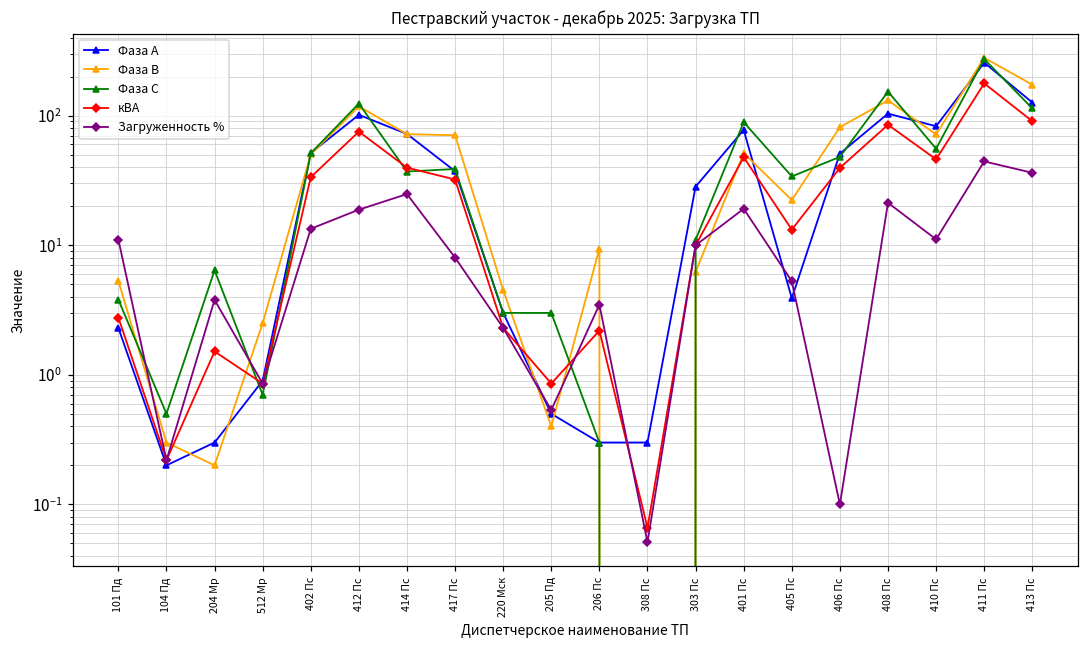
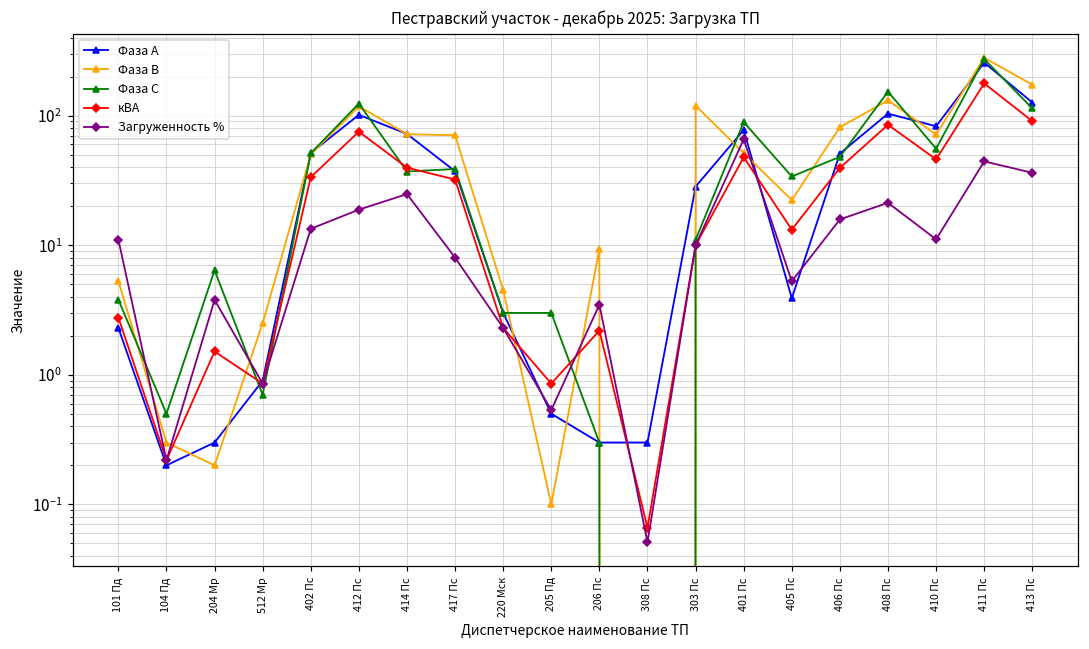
  {
    "Фаза А": {
      "101 Пд": 2.3,
      "104 Пд": 0.2,
      "204 Мр": 0.3,
      "512 Мр": 0.9,
      "412 Пс": 100,
      "205 Пд": 0.5,
      "308 Пс": 0.3,
      "303 Пс": 28,
      "401 Пс": 80,
      "405 Пс": 3.9,
      "406 Пс": 51,
      "408 Пс": 100,
      "410 Пс": 80,
      "411 Пс": 260,
      "413 Пс": 130
    },
    "Фаза В": {
      "101 Пд": 5,
      "104 Пд": 0.3,
      "204 Мр": 0.2,
      "512 Мр": 2.5,
      "412 Пс": 120,
      "417 Пс": 70,
      "220 Мск": 4.5,
-     "205 Пд": 0.4,
+     "205 Пд": 0.1,
      "206 Пс": 9,
-     "303 Пс": 6,
+     "303 Пс": 120,
      "401 Пс": 50,
      "405 Пс": 22,
      "406 Пс": 80,
      "408 Пс": 130,
      "410 Пс": 70,
      "413 Пс": 170
    },
    "Фаза С": {
      "101 Пд": 3.8,
      "104 Пд": 0.5,
      "204 Мр": 6,
      "512 Мр": 0.7,
      "412 Пс": 120,
      "414 Пс": 37,
      "205 Пд": 3.0,
      "303 Пс": 11,
      "401 Пс": 90,
      "405 Пс": 34,
      "406 Пс": 48,
      "408 Пс": 150,
      "410 Пс": 60,
      "413 Пс": 110
    },
    "кВА": {
      "101 Пд": 2.8,
      "204 Мр": 1.5,
      "402 Пс": 33,
      "412 Пс": 80,
      "414 Пс": 40,
      "417 Пс": 32,
      "205 Пд": 0.9,
      "206 Пс": 2.2,
      "308 Пс": 0.07,
      "401 Пс": 48,
      "405 Пс": 13,
      "406 Пс": 39,
      "408 Пс": 80,
      "410 Пс": 46,
      "411 Пс": 180,
      "413 Пс": 90
    },
    "Загруженность %": {
      "101 Пд": 11,
      "204 Мр": 3.8,
      "402 Пс": 13,
      "412 Пс": 19,
      "414 Пс": 25,
      "417 Пс": 8,
      "205 Пд": 0.5,
      "206 Пс": 3.5,
      "308 Пс": 0.051,
-     "401 Пс": 19,
+     "401 Пс": 70,
      "405 Пс": 5,
-     "406 Пс": 0.1,
+     "406 Пс": 16,
      "408 Пс": 21,
      "410 Пс": 11,
      "411 Пс": 44,
      "413 Пс": 36
    }
  }
